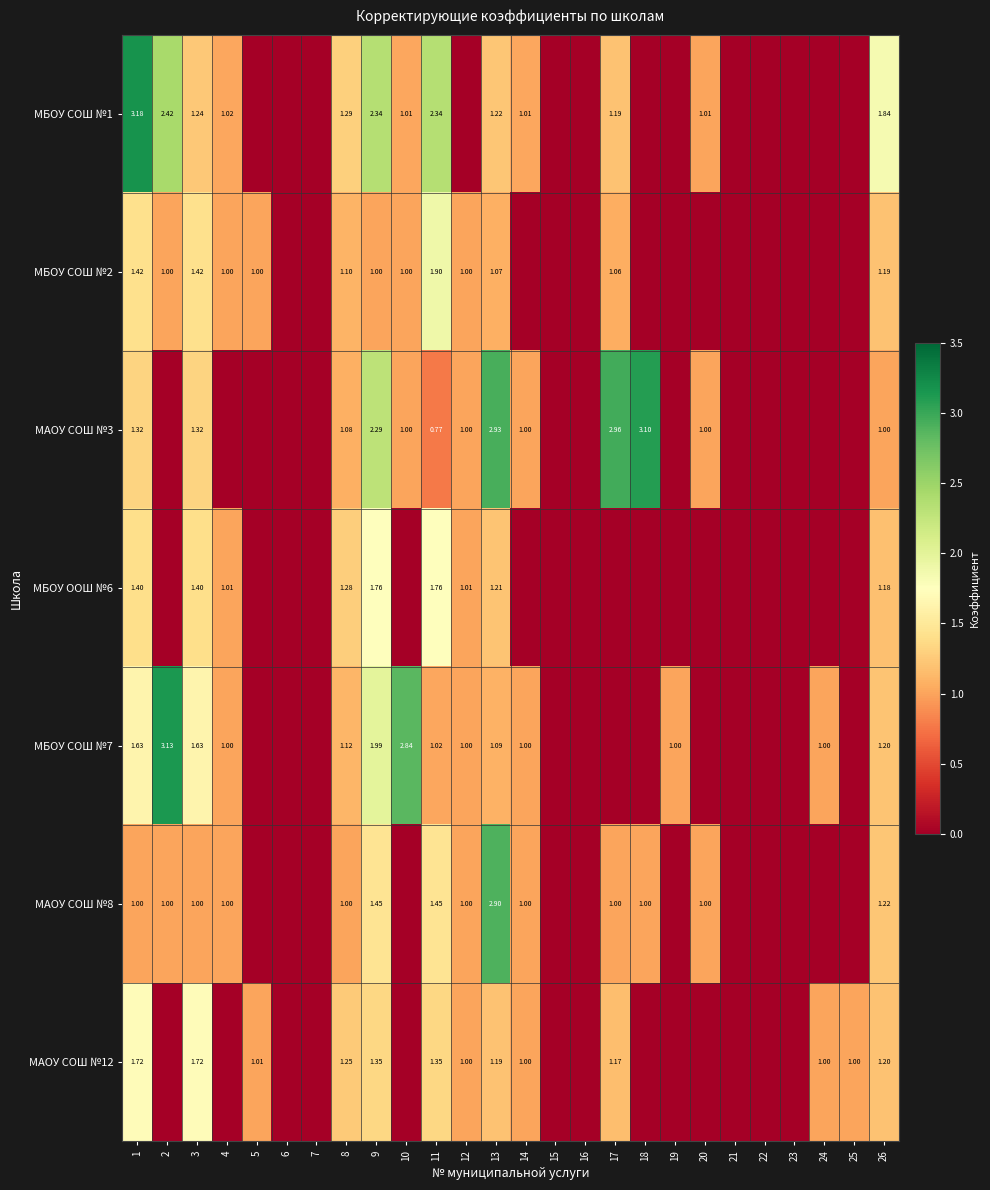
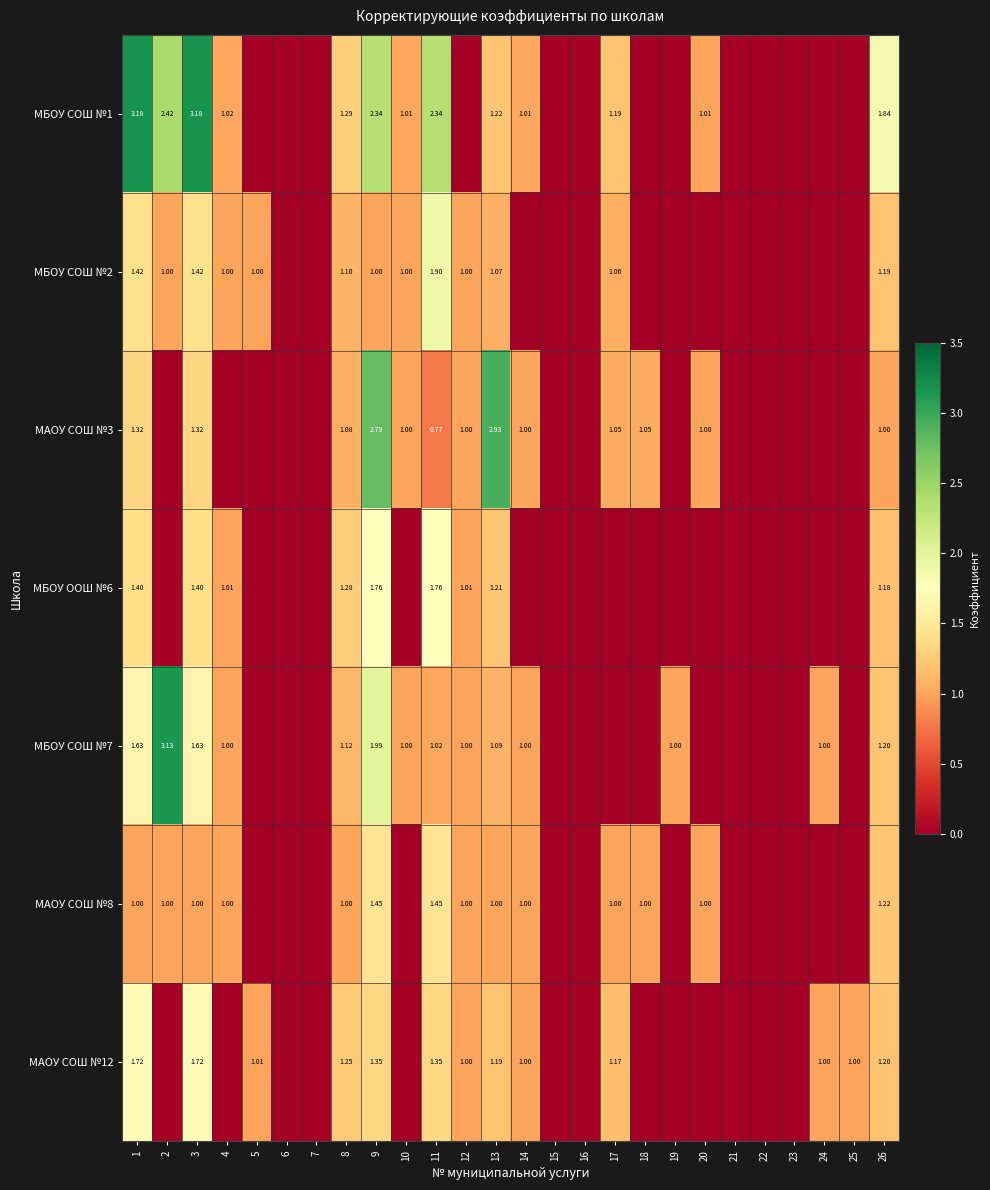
  {
    "МБОУ СОШ №1": {
      "1": 3.18,
      "2": 2.42,
-     "3": 1.24,
+     "3": 3.18,
      "4": 1.02,
      "8": 1.29,
      "9": 2.34,
      "10": 1.01,
      "11": 2.34,
      "13": 1.22,
      "14": 1.01,
      "17": 1.19,
      "20": 1.01,
      "26": 1.84
    },
    "МБОУ СОШ №2": {
      "1": 1.42,
      "2": 1.00,
      "3": 1.42,
      "4": 1.00,
      "5": 1.00,
      "8": 1.10,
      "9": 1.00,
      "10": 1.00,
      "11": 1.90,
      "12": 1.00,
      "13": 1.07,
      "17": 1.06,
      "26": 1.19
    },
    "МАОУ СОШ №3": {
      "1": 1.32,
      "3": 1.32,
      "8": 1.08,
-     "9": 2.29,
+     "9": 2.79,
      "10": 1.00,
      "11": 0.77,
      "12": 1.00,
      "13": 2.93,
      "14": 1.00,
-     "17": 2.96,
-     "18": 3.10,
+     "17": 1.05,
+     "18": 1.05,
      "20": 1.00,
      "26": 1.00
    },
    "МБОУ ООШ №6": {
      "1": 1.40,
      "3": 1.40,
      "4": 1.01,
      "8": 1.28,
      "9": 1.76,
      "11": 1.76,
      "12": 1.01,
      "13": 1.21,
      "26": 1.18
    },
    "МБОУ СОШ №7": {
      "1": 1.63,
      "2": 3.13,
      "3": 1.63,
      "4": 1.00,
      "8": 1.12,
      "9": 1.99,
-     "10": 2.84,
+     "10": 1.00,
      "11": 1.02,
      "12": 1.00,
      "13": 1.09,
      "14": 1.00,
      "19": 1.00,
      "24": 1.00,
      "26": 1.20
    },
    "МАОУ СОШ №8": {
      "1": 1.00,
      "2": 1.00,
      "3": 1.00,
      "4": 1.00,
      "8": 1.00,
      "9": 1.45,
      "11": 1.45,
      "12": 1.00,
-     "13": 2.90,
+     "13": 1.00,
      "14": 1.00,
      "17": 1.00,
      "18": 1.00,
      "20": 1.00,
      "26": 1.22
    },
    "МАОУ СОШ №12": {
      "1": 1.72,
      "3": 1.72,
      "5": 1.01,
      "8": 1.25,
      "9": 1.35,
      "11": 1.35,
      "12": 1.00,
      "13": 1.19,
      "14": 1.00,
      "17": 1.17,
      "24": 1.00,
      "25": 1.00,
      "26": 1.20
    }
  }
